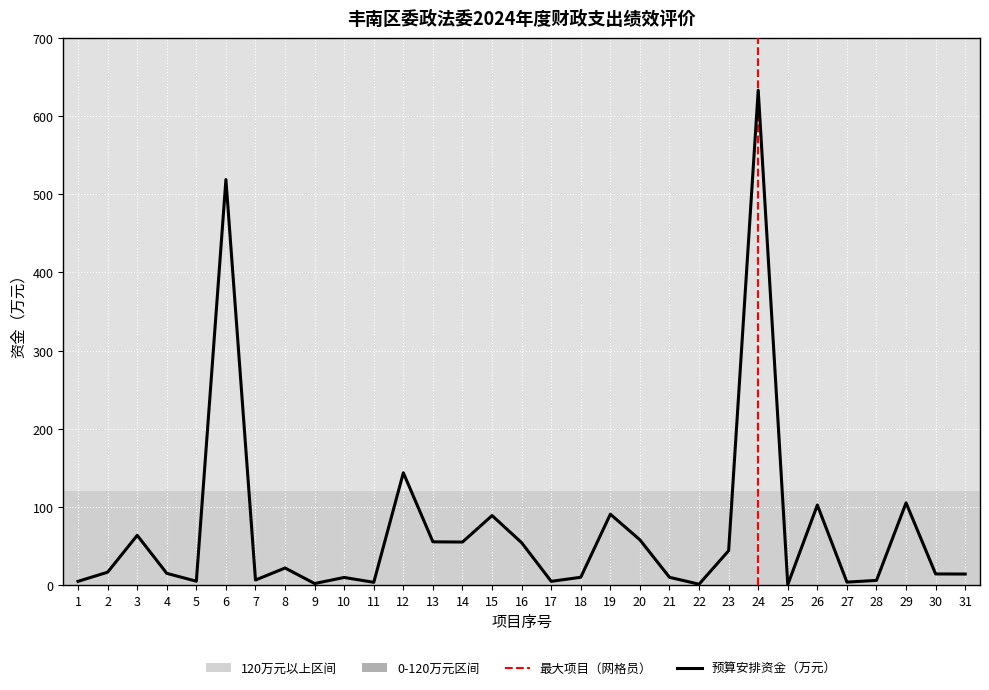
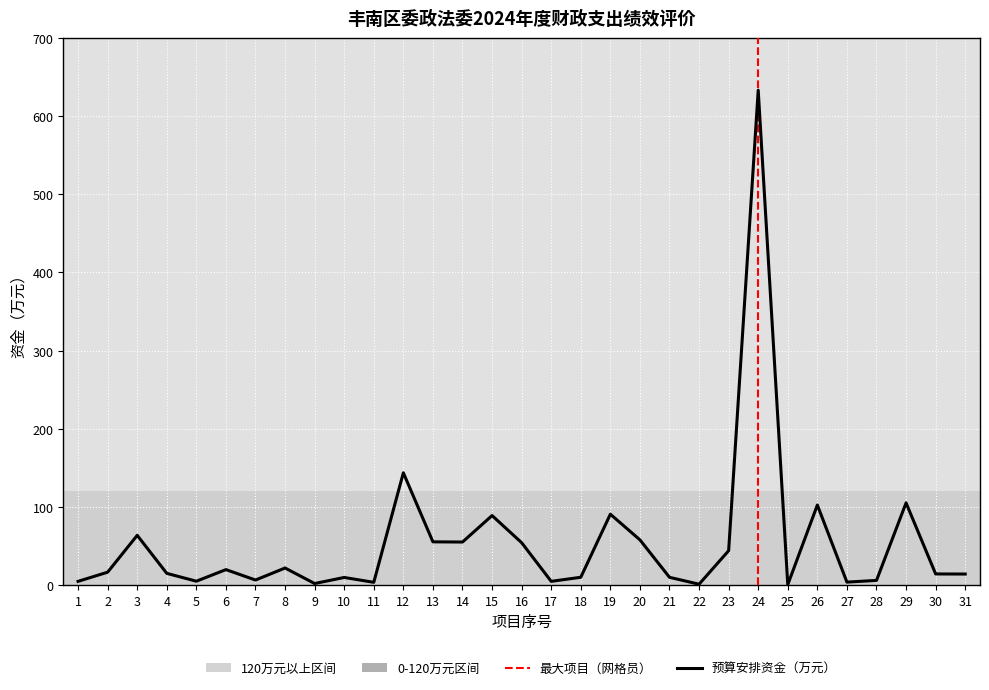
  {
    "1": 0,
    "2": 20,
    "3": 60,
    "4": 20,
    "5": 0,
-   "6": 520,
+   "6": 20,
    "7": 10,
    "8": 20,
    "9": 0,
    "10": 10,
    "11": 0,
    "12": 140,
    "13": 60,
    "14": 60,
    "15": 90,
    "16": 50,
    "17": 0,
    "18": 10,
    "19": 90,
    "20": 60,
    "21": 10,
    "22": 0,
    "23": 40,
    "24": 630,
    "25": 0,
    "26": 100,
    "27": 0,
    "28": 10,
    "29": 110,
    "30": 10,
    "31": 10
  }
